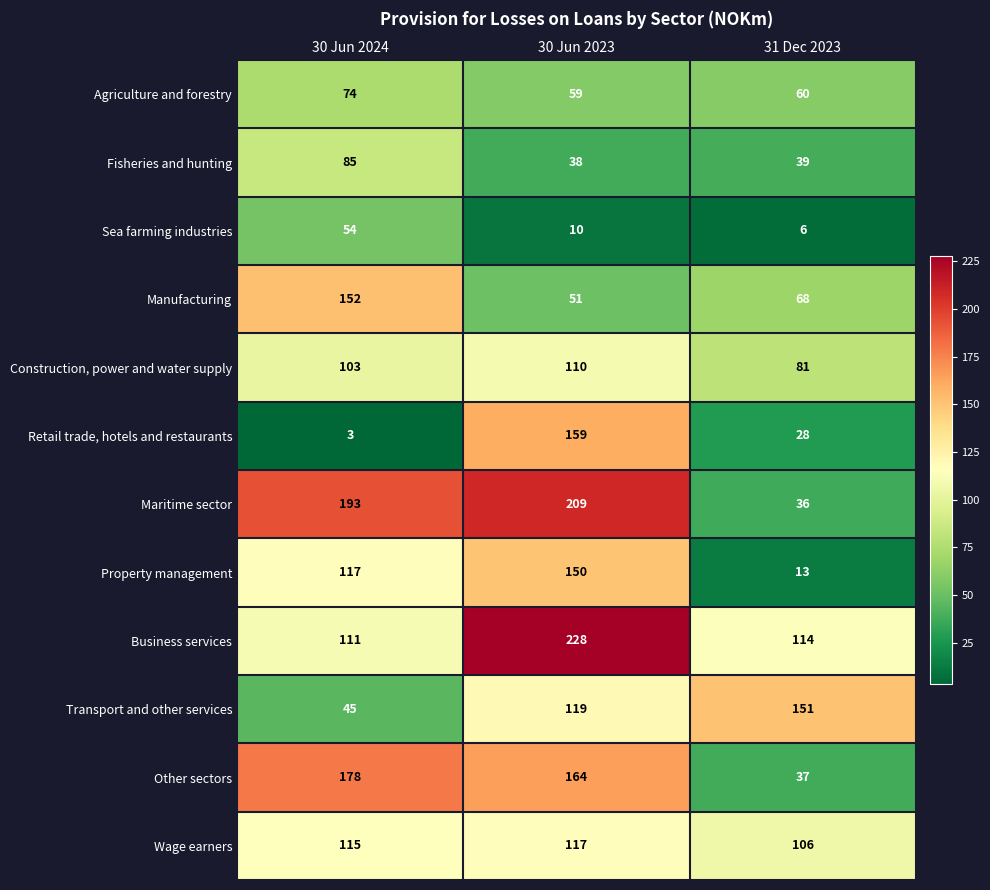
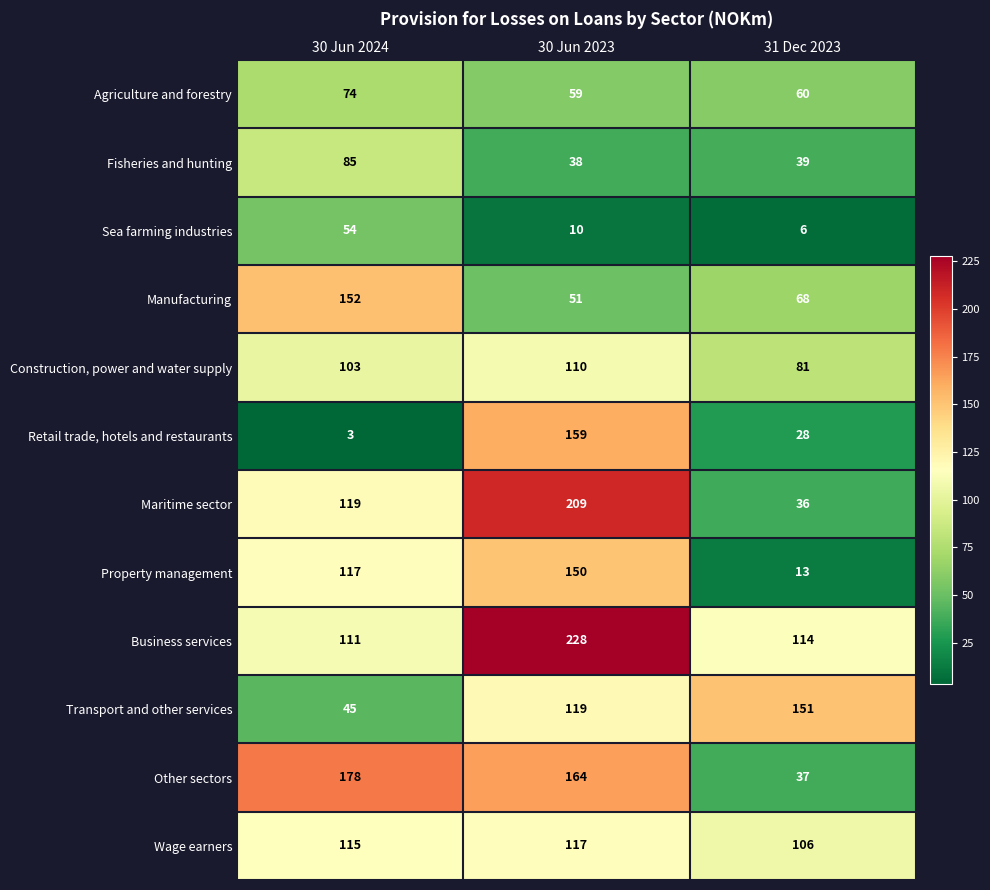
  {
    "Agriculture and forestry": {
      "30 Jun 2024": 74,
      "30 Jun 2023": 59,
      "31 Dec 2023": 60
    },
    "Fisheries and hunting": {
      "30 Jun 2024": 85,
      "30 Jun 2023": 38,
      "31 Dec 2023": 39
    },
    "Sea farming industries": {
      "30 Jun 2024": 54,
      "30 Jun 2023": 10,
      "31 Dec 2023": 6
    },
    "Manufacturing": {
      "30 Jun 2024": 152,
      "30 Jun 2023": 51,
      "31 Dec 2023": 68
    },
    "Construction, power and water supply": {
      "30 Jun 2024": 103,
      "30 Jun 2023": 110,
      "31 Dec 2023": 81
    },
    "Retail trade, hotels and restaurants": {
      "30 Jun 2024": 3,
      "30 Jun 2023": 159,
      "31 Dec 2023": 28
    },
    "Maritime sector": {
-     "30 Jun 2024": 193,
+     "30 Jun 2024": 119,
      "30 Jun 2023": 209,
      "31 Dec 2023": 36
    },
    "Property management": {
      "30 Jun 2024": 117,
      "30 Jun 2023": 150,
      "31 Dec 2023": 13
    },
    "Business services": {
      "30 Jun 2024": 111,
      "30 Jun 2023": 228,
      "31 Dec 2023": 114
    },
    "Transport and other services": {
      "30 Jun 2024": 45,
      "30 Jun 2023": 119,
      "31 Dec 2023": 151
    },
    "Other sectors": {
      "30 Jun 2024": 178,
      "30 Jun 2023": 164,
      "31 Dec 2023": 37
    },
    "Wage earners": {
      "30 Jun 2024": 115,
      "30 Jun 2023": 117,
      "31 Dec 2023": 106
    }
  }
